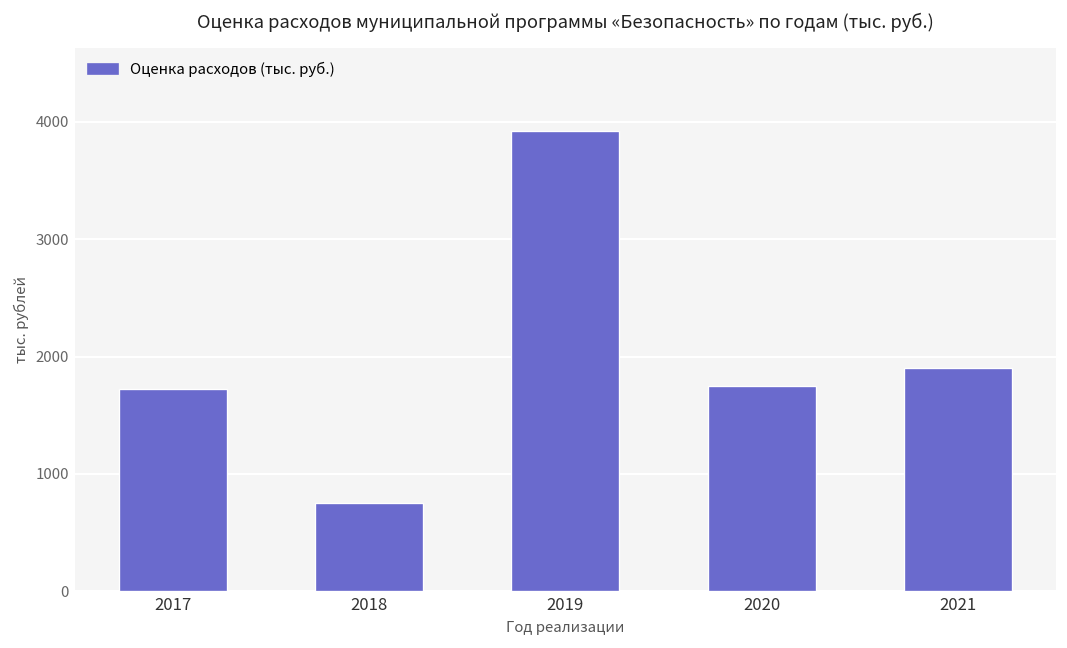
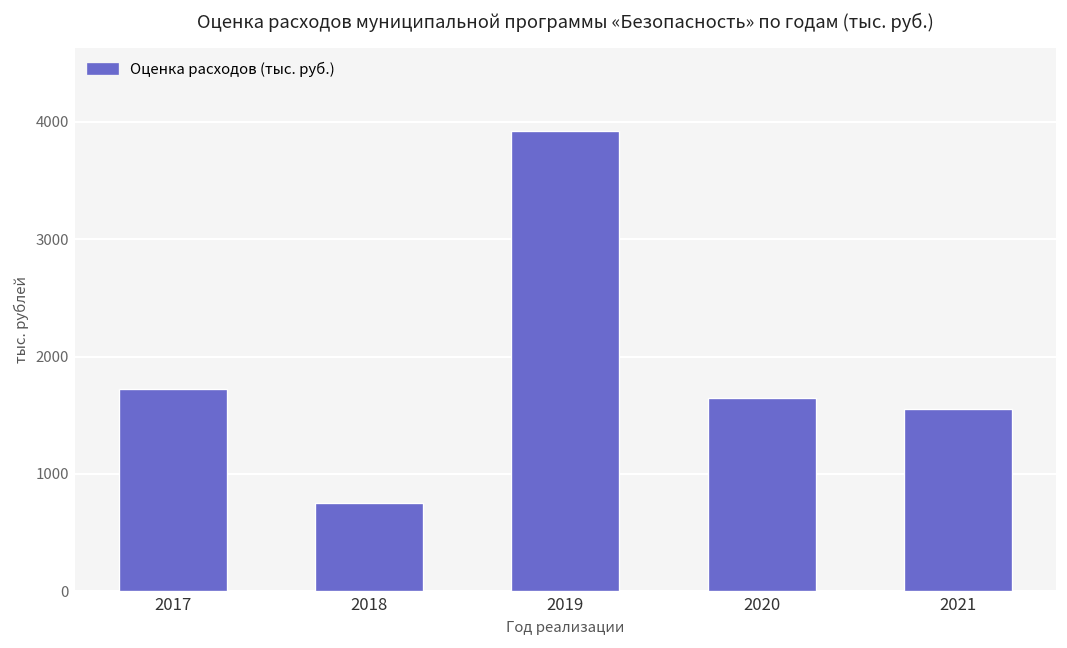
  {
    "2017": 1700,
    "2018": 700,
    "2019": 3900,
-   "2020": 1700,
-   "2021": 1900
+   "2020": 1600,
+   "2021": 1600
  }
